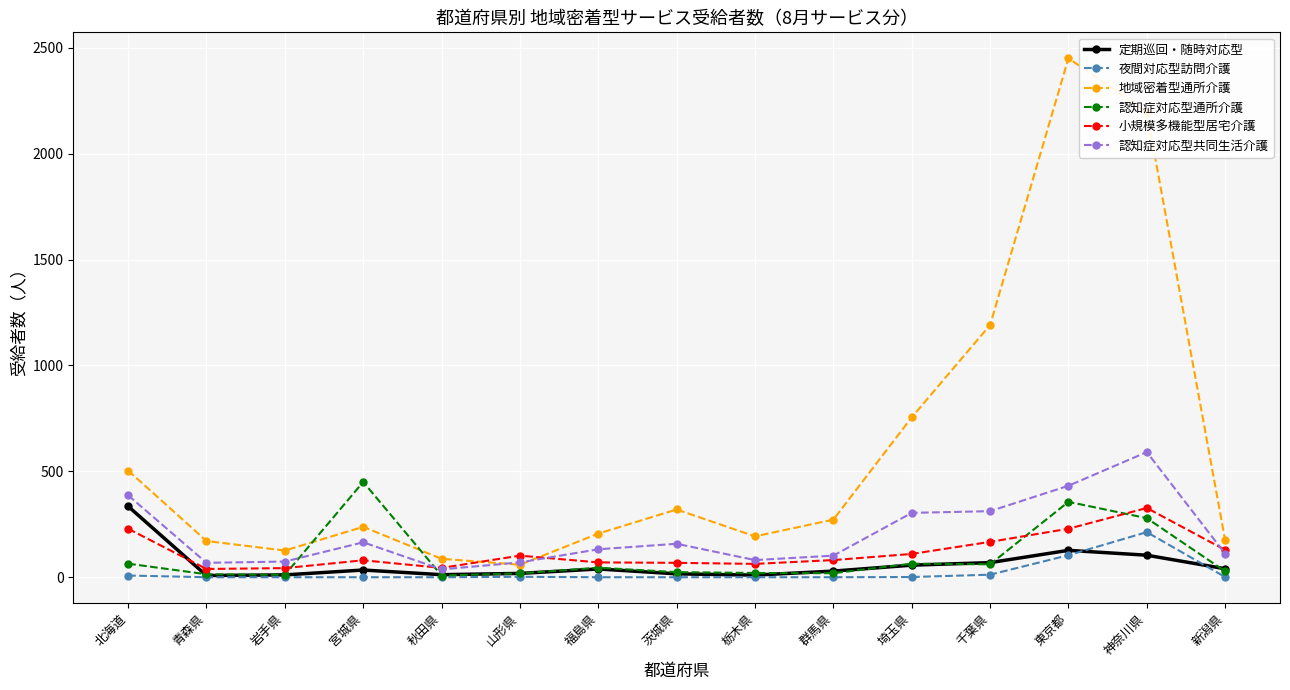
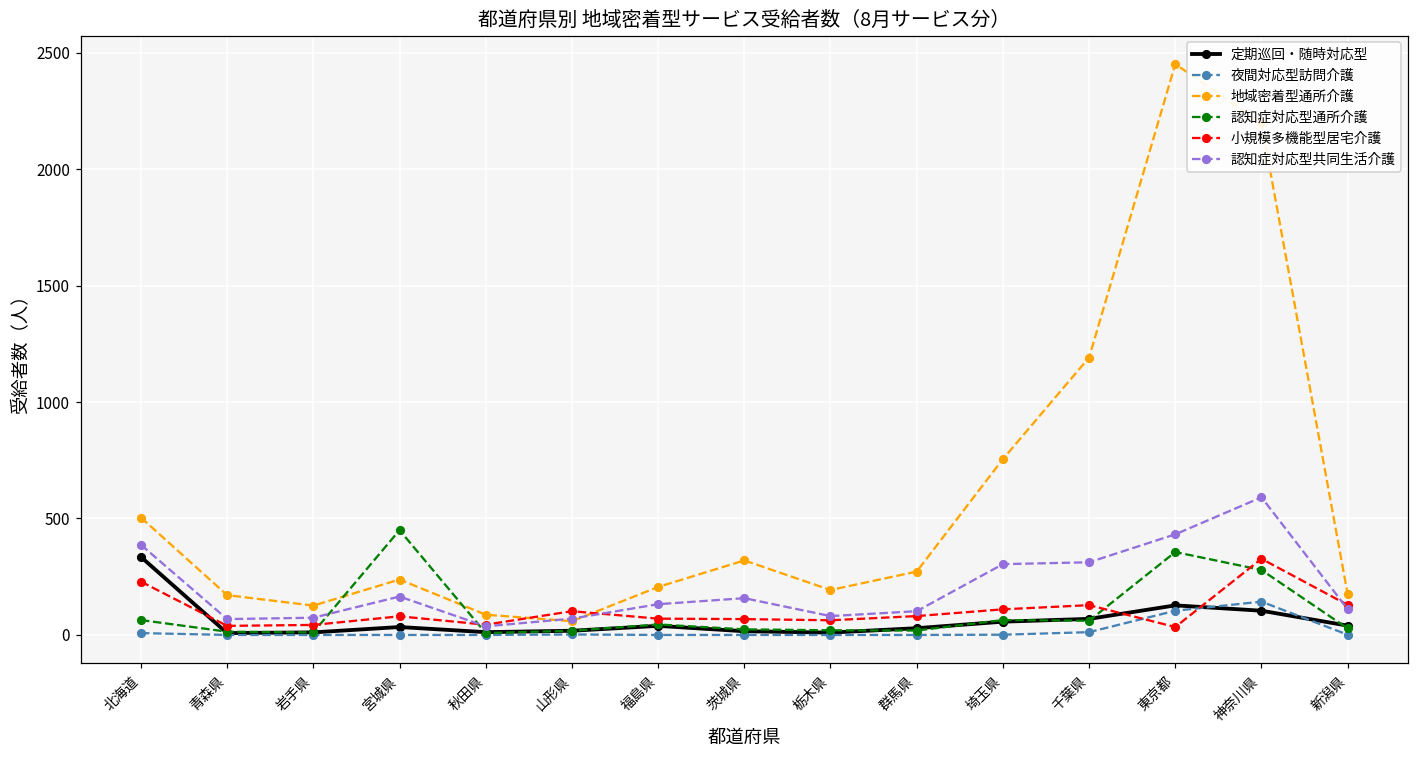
  {
    "定期巡回・随時対応型": {
      "北海道": 340,
      "宮城県": 30,
      "東京都": 130,
      "神奈川県": 100
    },
    "夜間対応型訪問介護": {
      "北海道": 10,
      "宮城県": 0,
      "山形県": 0,
      "福島県": 0,
      "茨城県": 0,
      "群馬県": 0,
      "埼玉県": 0,
      "千葉県": 10,
      "東京都": 100,
-     "神奈川県": 210,
+     "神奈川県": 140,
      "新潟県": 0
    },
    "地域密着型通所介護": {
      "北海道": 500,
      "青森県": 170,
      "岩手県": 130,
      "宮城県": 240,
      "秋田県": 90,
      "福島県": 210,
      "茨城県": 320,
      "栃木県": 190,
      "群馬県": 270,
      "埼玉県": 760,
      "千葉県": 1190,
      "東京都": 2450,
      "新潟県": 180
    },
    "認知症対応型通所介護": {
      "北海道": 60,
      "宮城県": 450,
      "東京都": 360,
      "神奈川県": 280
    },
    "小規模多機能型居宅介護": {
      "北海道": 230,
      "青森県": 40,
      "岩手県": 40,
      "宮城県": 80,
      "山形県": 100,
      "福島県": 70,
      "茨城県": 70,
      "栃木県": 60,
      "群馬県": 80,
      "埼玉県": 110,
-     "千葉県": 170,
-     "東京都": 230,
+     "千葉県": 130,
+     "東京都": 30,
      "神奈川県": 330,
      "新潟県": 130
    },
    "認知症対応型共同生活介護": {
      "北海道": 390,
      "青森県": 70,
      "岩手県": 70,
      "宮城県": 170,
      "福島県": 130,
      "茨城県": 160,
      "栃木県": 80,
      "群馬県": 100,
      "埼玉県": 300,
      "千葉県": 310,
      "東京都": 430,
      "神奈川県": 590,
      "新潟県": 110
    }
  }
